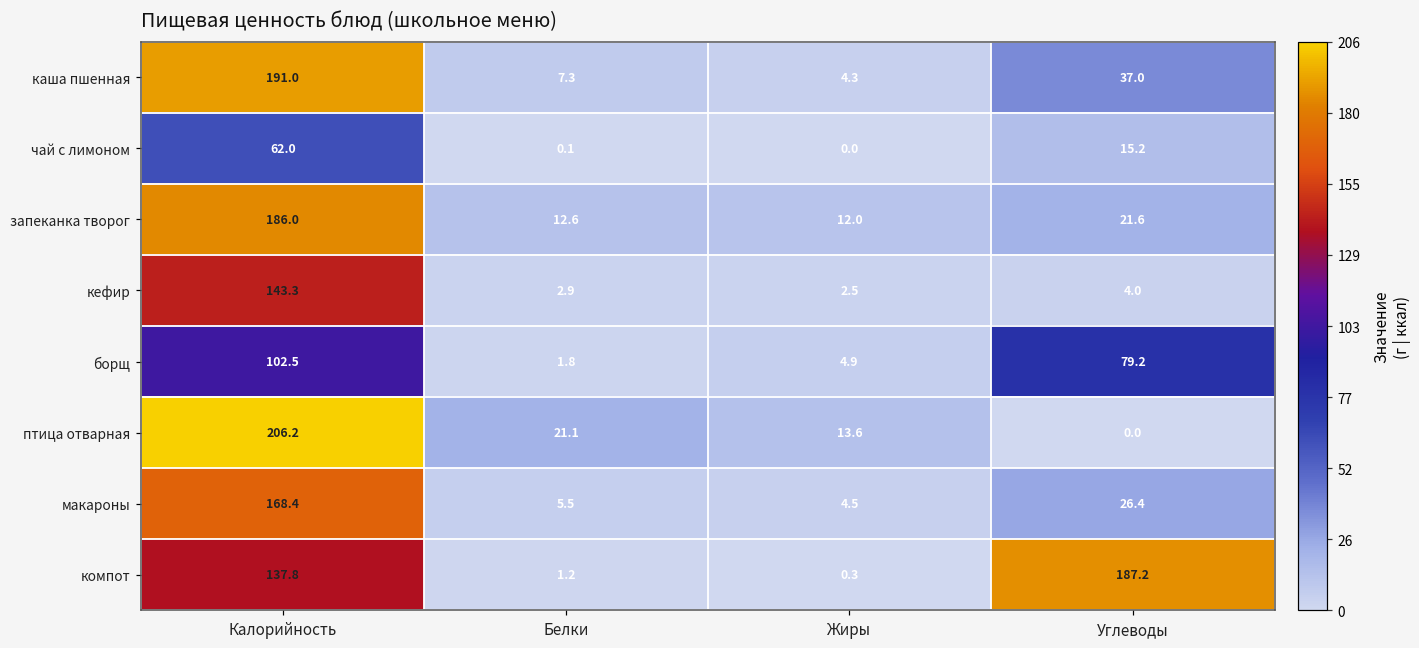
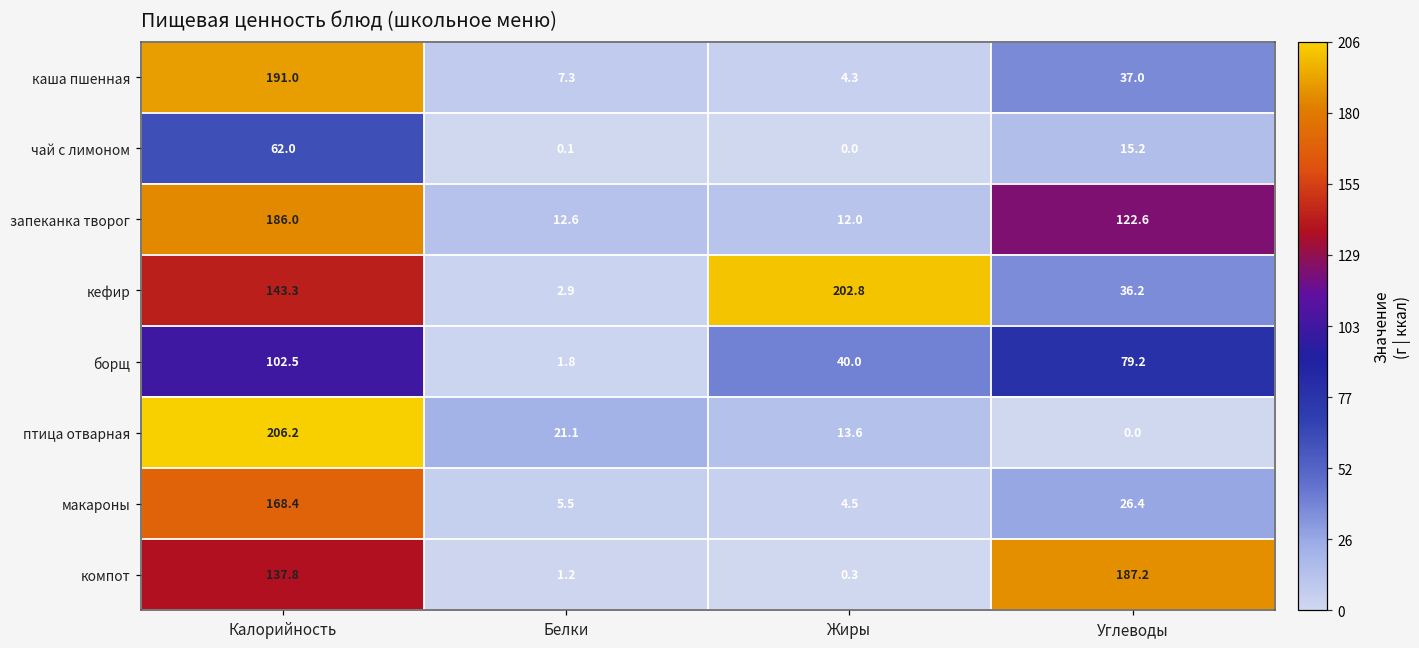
  {
    "каша пшенная": {
      "Калорийность": 191.0,
      "Белки": 7.3,
      "Жиры": 4.3,
      "Углеводы": 37.0
    },
    "чай с лимоном": {
      "Калорийность": 62.0,
      "Углеводы": 15.2
    },
    "запеканка творог": {
      "Калорийность": 186.0,
      "Белки": 12.6,
      "Жиры": 12.0,
-     "Углеводы": 21.6
+     "Углеводы": 122.6
    },
    "кефир": {
      "Калорийность": 143.3,
      "Белки": 2.9,
-     "Жиры": 2.5,
-     "Углеводы": 4.0
+     "Жиры": 202.8,
+     "Углеводы": 36.2
    },
    "борщ": {
      "Калорийность": 102.5,
      "Белки": 1.8,
-     "Жиры": 4.9,
+     "Жиры": 40.0,
      "Углеводы": 79.2
    },
    "птица отварная": {
      "Калорийность": 206.2,
      "Белки": 21.1,
      "Жиры": 13.6
    },
    "макароны": {
      "Калорийность": 168.4,
      "Белки": 5.5,
      "Жиры": 4.5,
      "Углеводы": 26.4
    },
    "компот": {
      "Калорийность": 137.8,
      "Белки": 1.2,
      "Углеводы": 187.2
    }
  }
